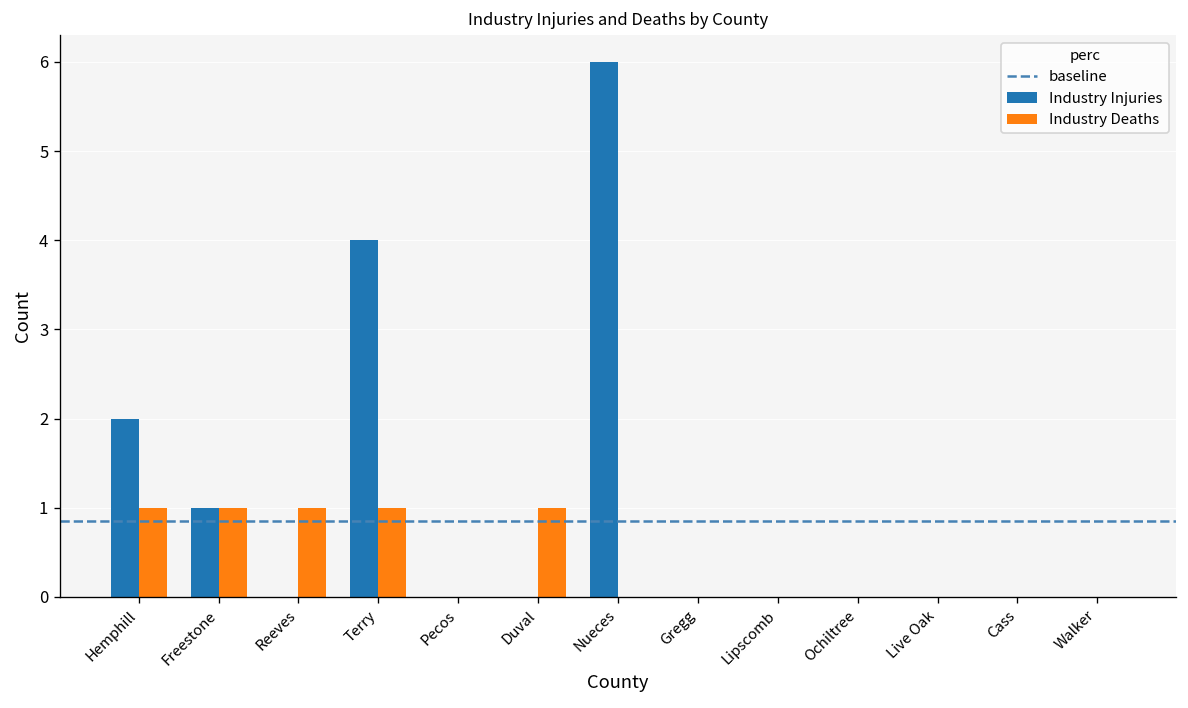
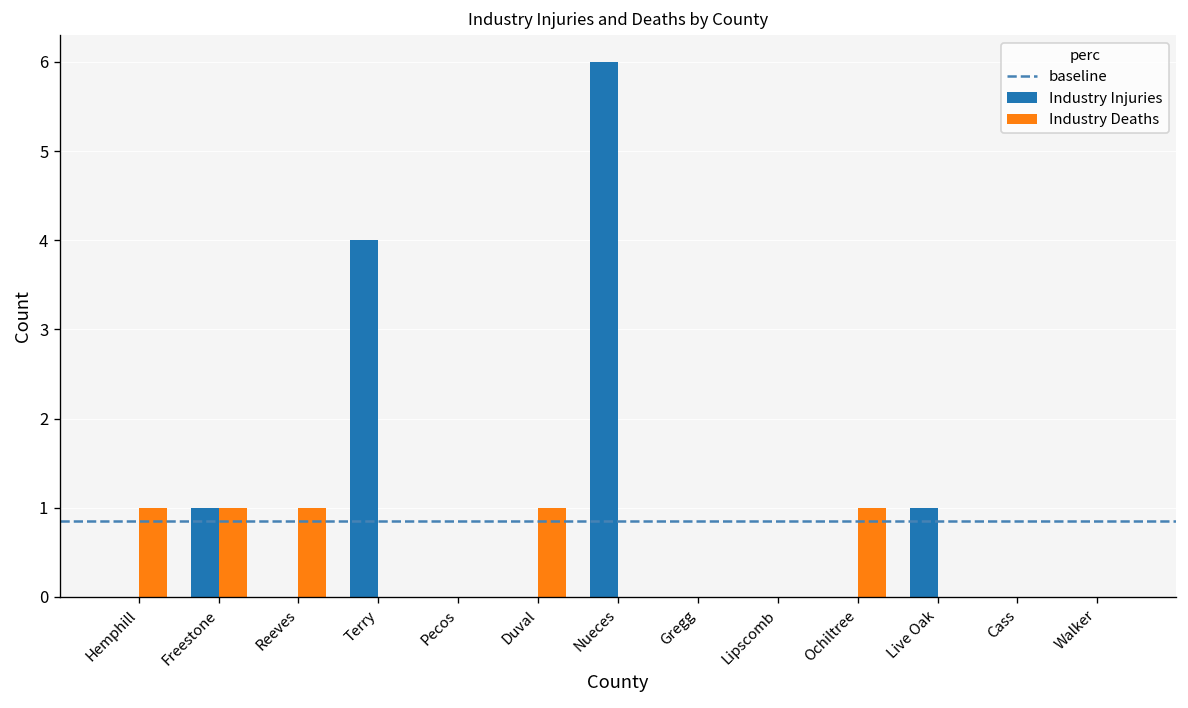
  {
    "Industry Injuries": {
-     "Hemphill": 2,
+     "Hemphill": 0,
      "Freestone": 1,
      "Reeves": 0,
      "Terry": 4,
      "Pecos": 0,
      "Duval": 0,
      "Nueces": 6,
      "Gregg": 0,
      "Lipscomb": 0,
      "Ochiltree": 0,
-     "Live Oak": 0,
+     "Live Oak": 1,
      "Cass": 0,
      "Walker": 0
    },
    "Industry Deaths": {
      "Hemphill": 1,
      "Freestone": 1,
      "Reeves": 1,
-     "Terry": 1,
+     "Terry": 0,
      "Pecos": 0,
      "Duval": 1,
      "Nueces": 0,
      "Gregg": 0,
      "Lipscomb": 0,
-     "Ochiltree": 0,
+     "Ochiltree": 1,
      "Live Oak": 0,
      "Cass": 0,
      "Walker": 0
    }
  }
